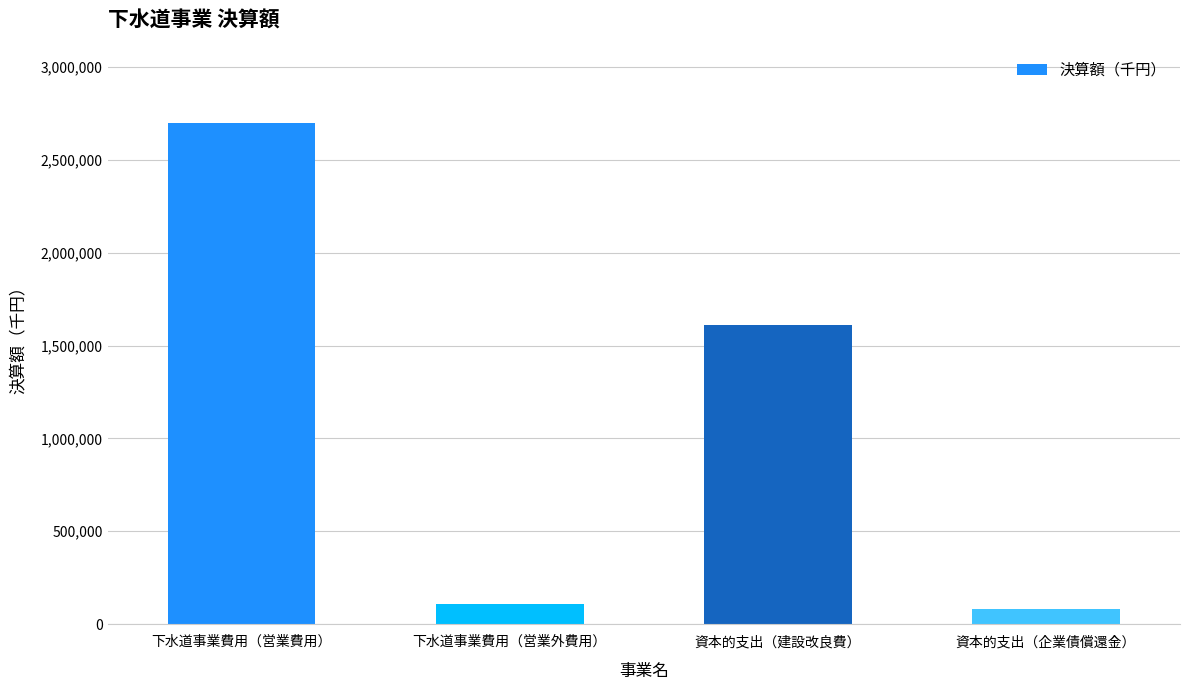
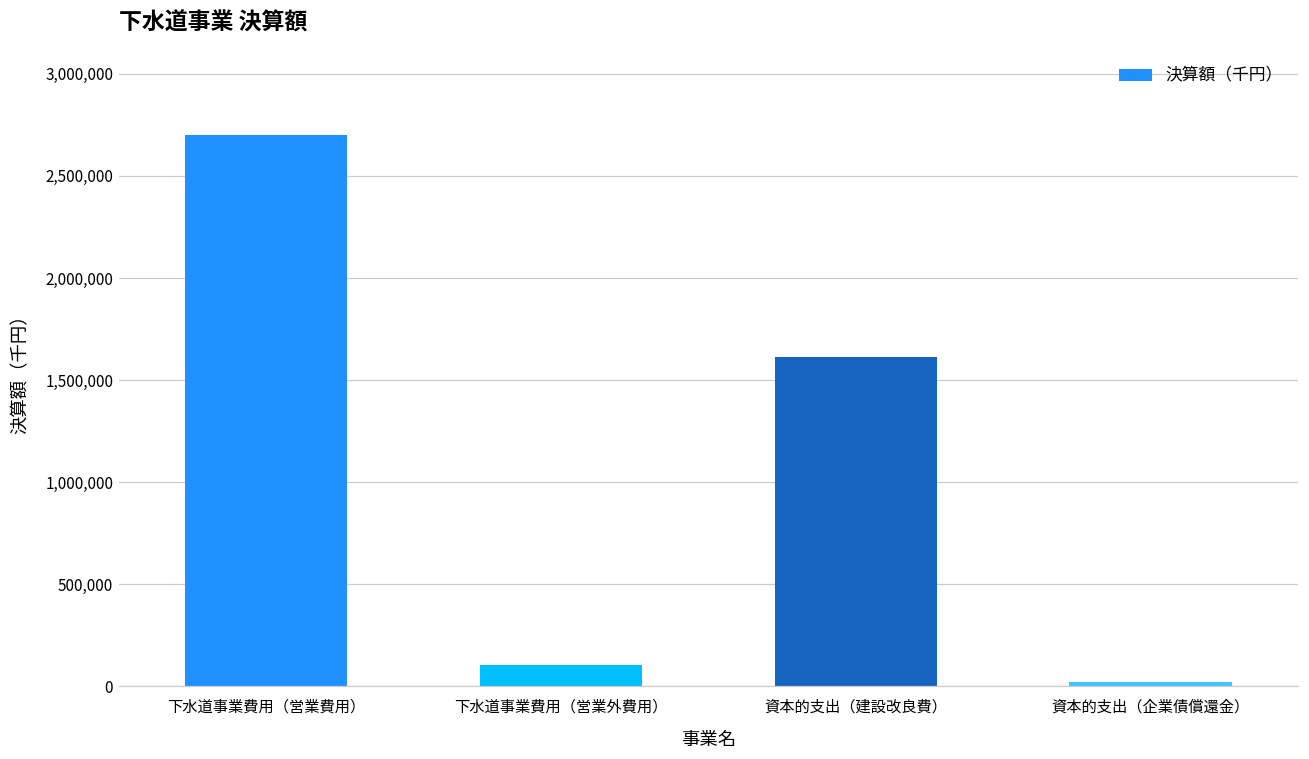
  {
    "下水道事業費用（営業費用）": "2,700,000",
    "下水道事業費用（営業外費用）": "110,000",
    "資本的支出（建設改良費）": "1,610,000",
-   "資本的支出（企業債償還金）": "80,000"
+   "資本的支出（企業債償還金）": "20,000"
  }
